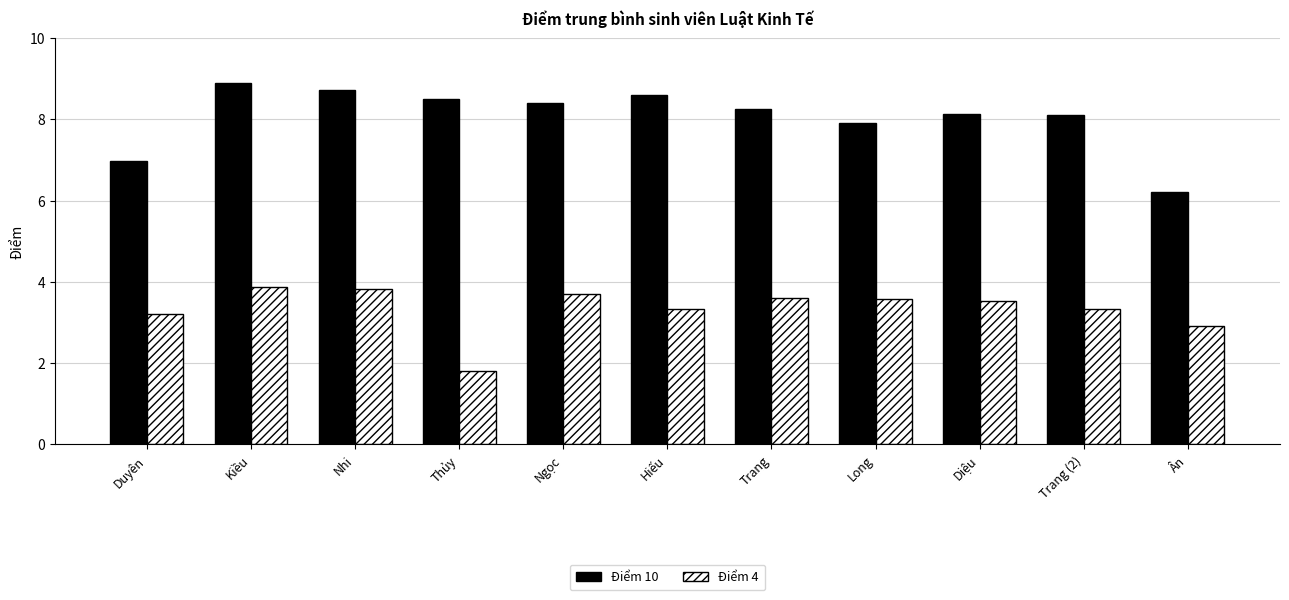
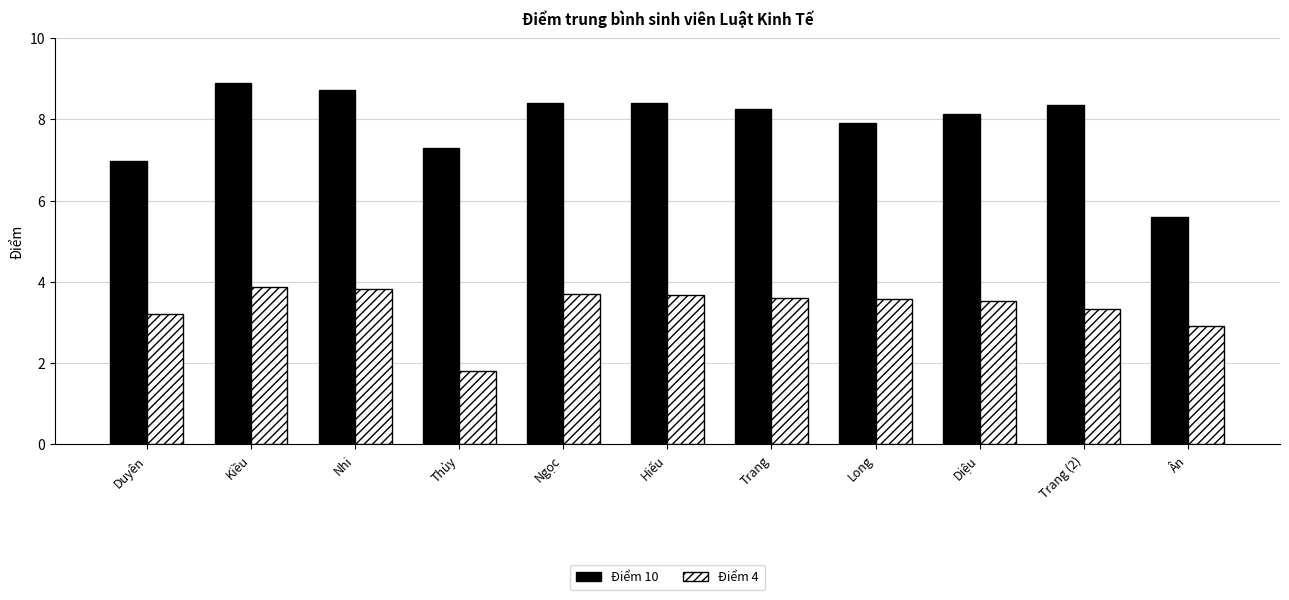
  {
    "Điểm 10": {
      "Duyên": 7.0,
      "Kiều": 8.9,
      "Nhi": 8.7,
-     "Thủy": 8.5,
+     "Thủy": 7.3,
      "Ngọc": 8.4,
-     "Hiếu": 8.6,
+     "Hiếu": 8.4,
      "Trang": 8.3,
      "Long": 7.9,
      "Diệu": 8.1,
-     "Trang (2)": 8.1,
-     "Ân": 6.2
+     "Trang (2)": 8.4,
+     "Ân": 5.6
    },
    "Điểm 4": {
      "Duyên": 3.2,
      "Kiều": 3.9,
      "Nhi": 3.8,
      "Thủy": 1.8,
      "Ngọc": 3.7,
-     "Hiếu": 3.3,
+     "Hiếu": 3.7,
      "Trang": 3.6,
      "Long": 3.6,
      "Diệu": 3.5,
      "Trang (2)": 3.3,
      "Ân": 2.9
    }
  }
